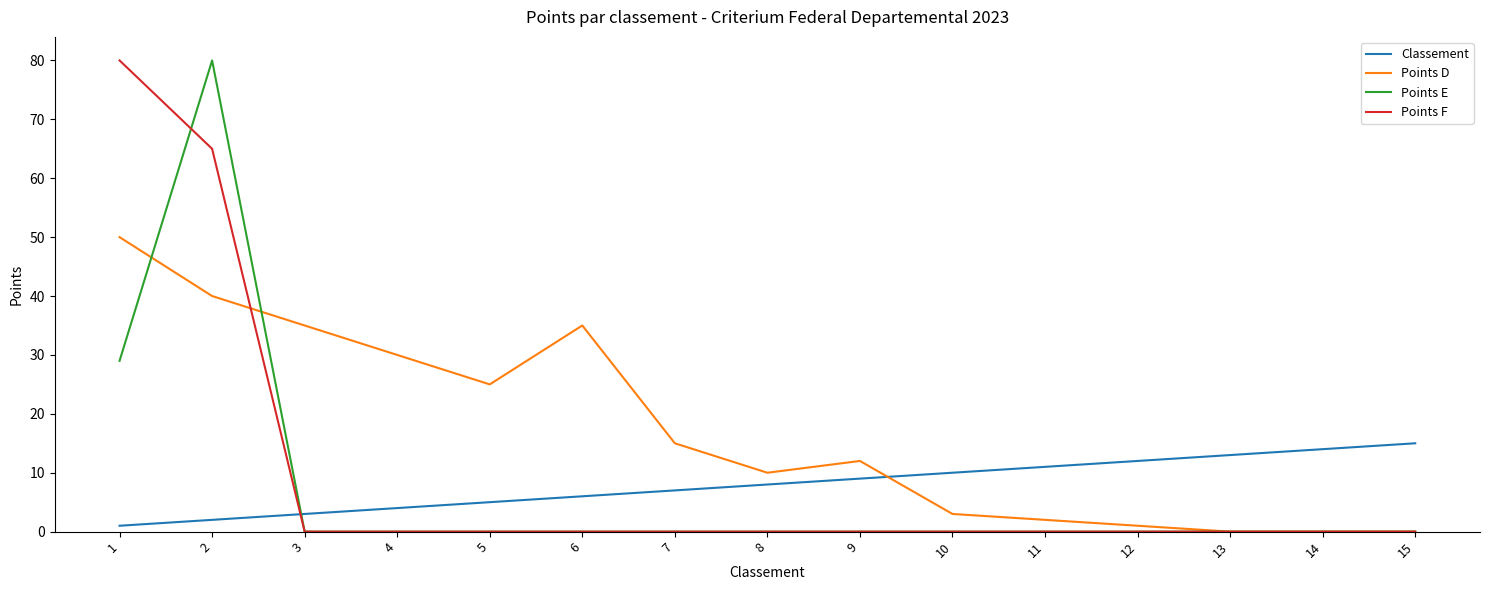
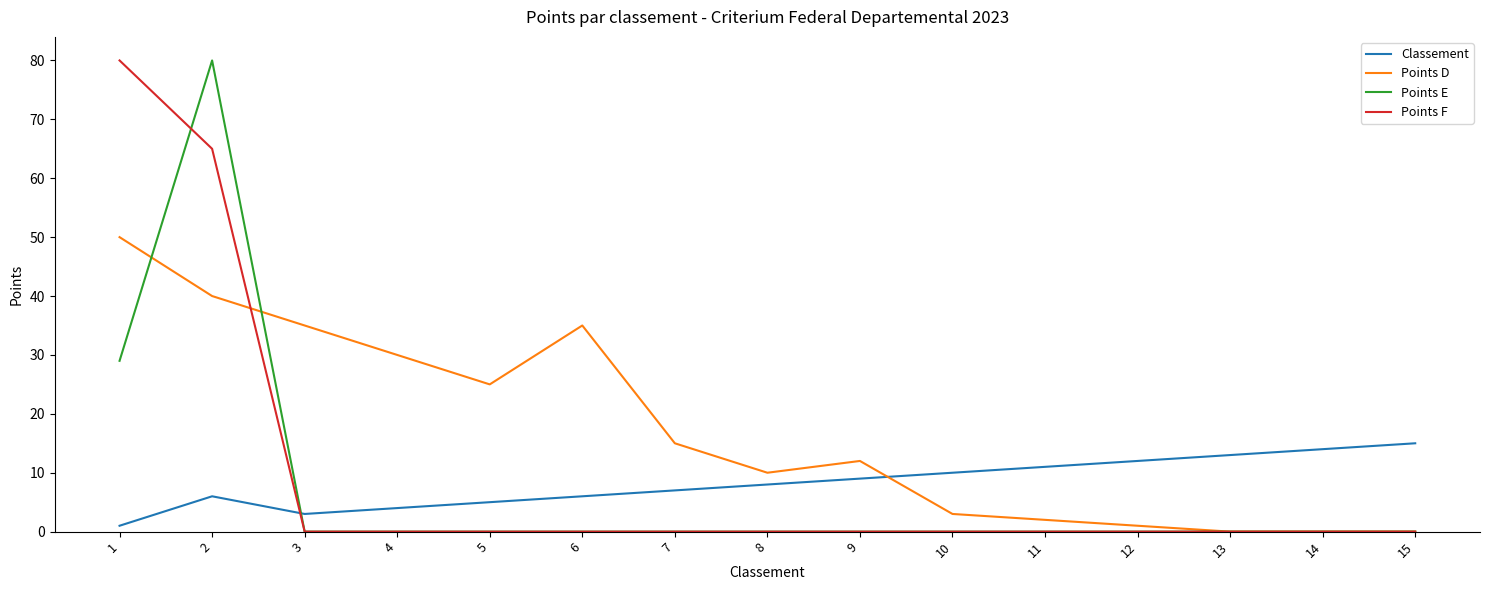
  {
    "Classement": {
      "1": 1,
-     "2": 2,
+     "2": 6,
      "3": 3,
      "4": 4,
      "5": 5,
      "6": 6,
      "7": 7,
      "8": 8,
      "9": 9,
      "10": 10,
      "11": 11,
      "12": 12,
      "13": 13,
      "14": 14,
      "15": 15
    },
    "Points D": {
      "1": 50,
      "2": 40,
      "3": 35,
      "4": 30,
      "5": 25,
      "6": 35,
      "7": 15,
      "8": 10,
      "9": 12,
      "10": 3,
      "11": 2,
      "12": 1
    },
    "Points E": {
      "1": 29,
      "2": 80
    },
    "Points F": {
      "1": 80,
      "2": 65
    }
  }
